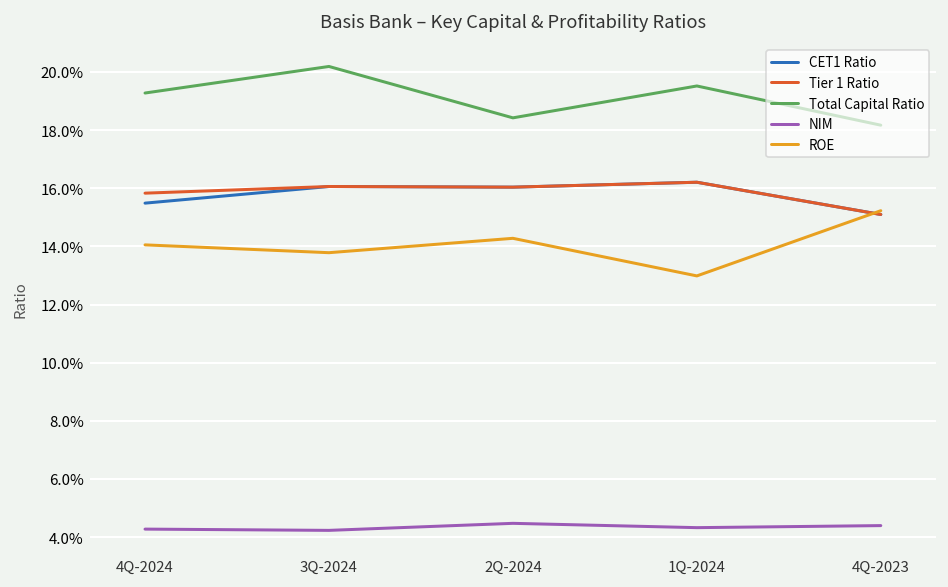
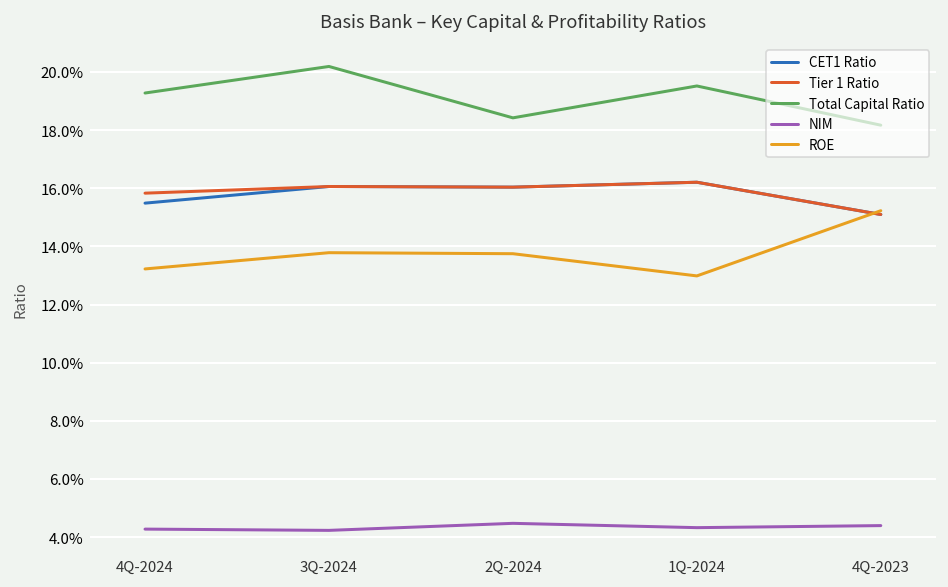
  {
    "CET1 Ratio": {
      "4Q-2024": "15.5%"
    },
    "Tier 1 Ratio": {
      "4Q-2024": "15.8%"
    },
    "Total Capital Ratio": {
      "4Q-2024": "19.3%",
      "3Q-2024": "20.2%",
      "2Q-2024": "18.4%",
      "1Q-2024": "19.5%"
    },
    "NIM": {
      "4Q-2024": "4.3%",
      "3Q-2024": "4.2%",
      "2Q-2024": "4.5%",
      "1Q-2024": "4.3%",
      "4Q-2023": "4.4%"
    },
    "ROE": {
-     "4Q-2024": "14.1%",
+     "4Q-2024": "13.2%",
      "3Q-2024": "13.8%",
-     "2Q-2024": "14.3%",
+     "2Q-2024": "13.7%",
      "1Q-2024": "13.0%",
      "4Q-2023": "15.2%"
    }
  }
